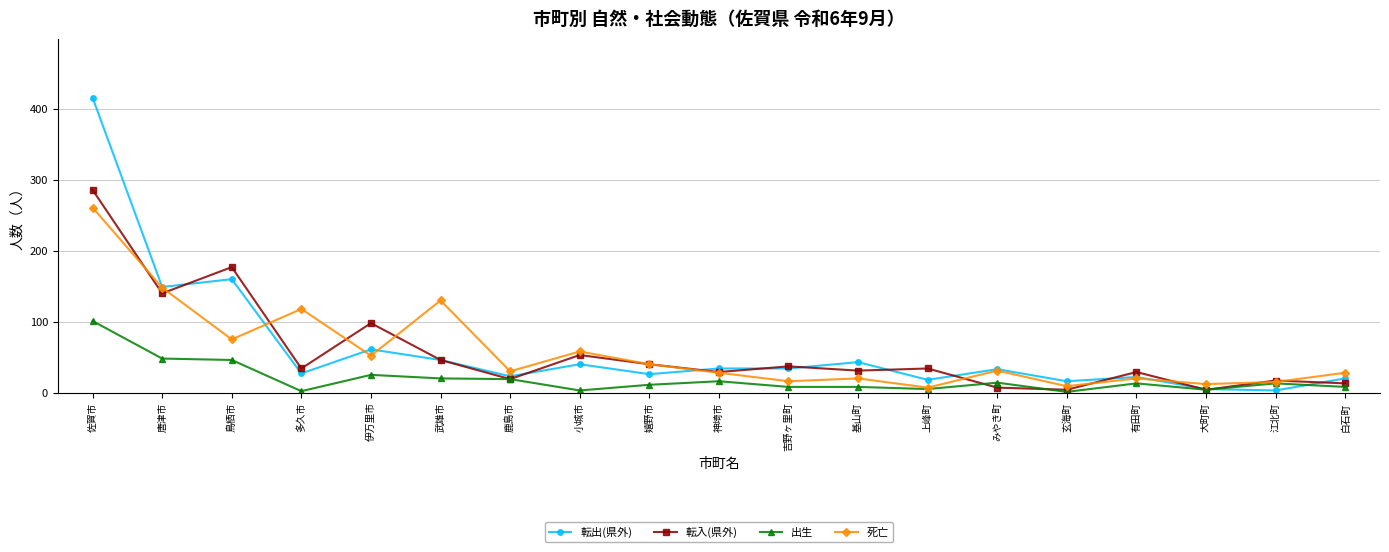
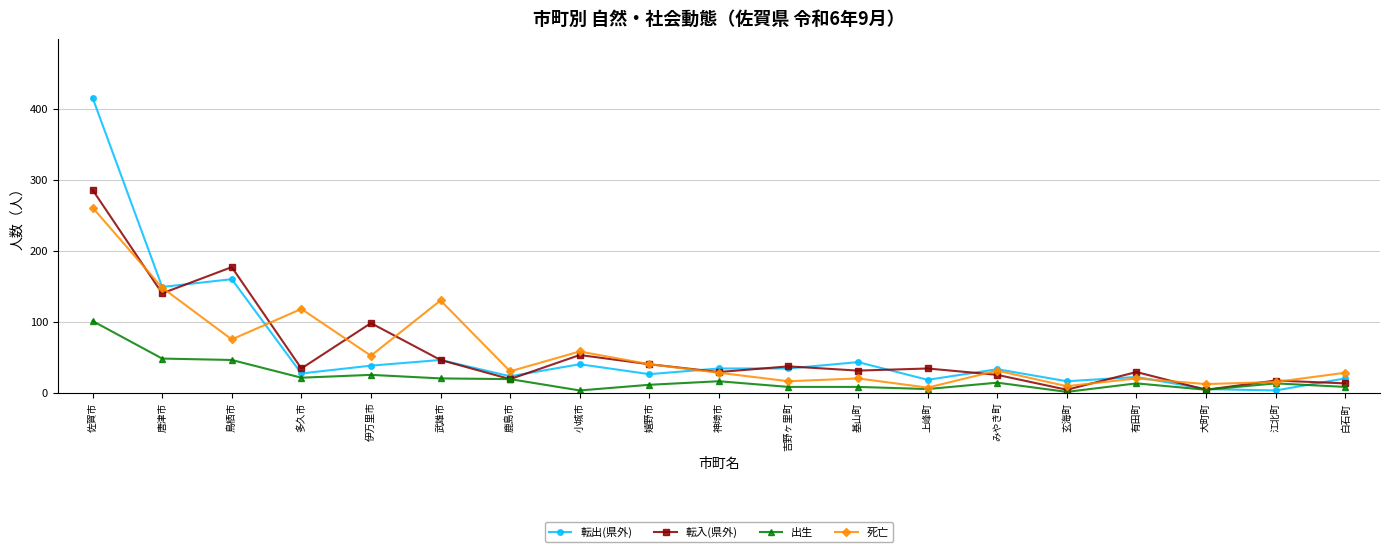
  {
    "転出(県外)": {
      "佐賀市": 420,
      "鳥栖市": 160,
      "多久市": 30,
-     "伊万里市": 60,
+     "伊万里市": 40,
      "鹿島市": 20,
      "小城市": 40,
      "嬉野市": 30,
      "神埼市": 30,
      "基山町": 40,
      "上峰町": 20,
      "玄海町": 20,
      "江北町": 0,
      "白石町": 20
    },
    "転入(県外)": {
      "佐賀市": 290,
      "唐津市": 140,
      "鳥栖市": 180,
      "多久市": 30,
      "伊万里市": 100,
      "小城市": 50,
      "基山町": 30,
      "上峰町": 30,
-     "みやき町": 10,
+     "みやき町": 30,
      "有田町": 30,
      "白石町": 10
    },
    "出生": {
      "佐賀市": 100,
      "唐津市": 50,
      "鳥栖市": 50,
-     "多久市": 0,
+     "多久市": 20,
      "伊万里市": 30,
      "武雄市": 20,
      "小城市": 0,
      "嬉野市": 10,
      "神埼市": 20,
      "吉野ヶ里町": 10,
      "基山町": 10,
      "みやき町": 10,
      "有田町": 10,
      "白石町": 10
    },
    "死亡": {
      "佐賀市": 260,
      "鳥栖市": 80,
      "多久市": 120,
      "伊万里市": 50,
      "武雄市": 130,
      "鹿島市": 30,
      "小城市": 60,
      "吉野ヶ里町": 20,
      "基山町": 20,
      "玄海町": 10,
      "大町町": 10,
      "白石町": 30
    }
  }
